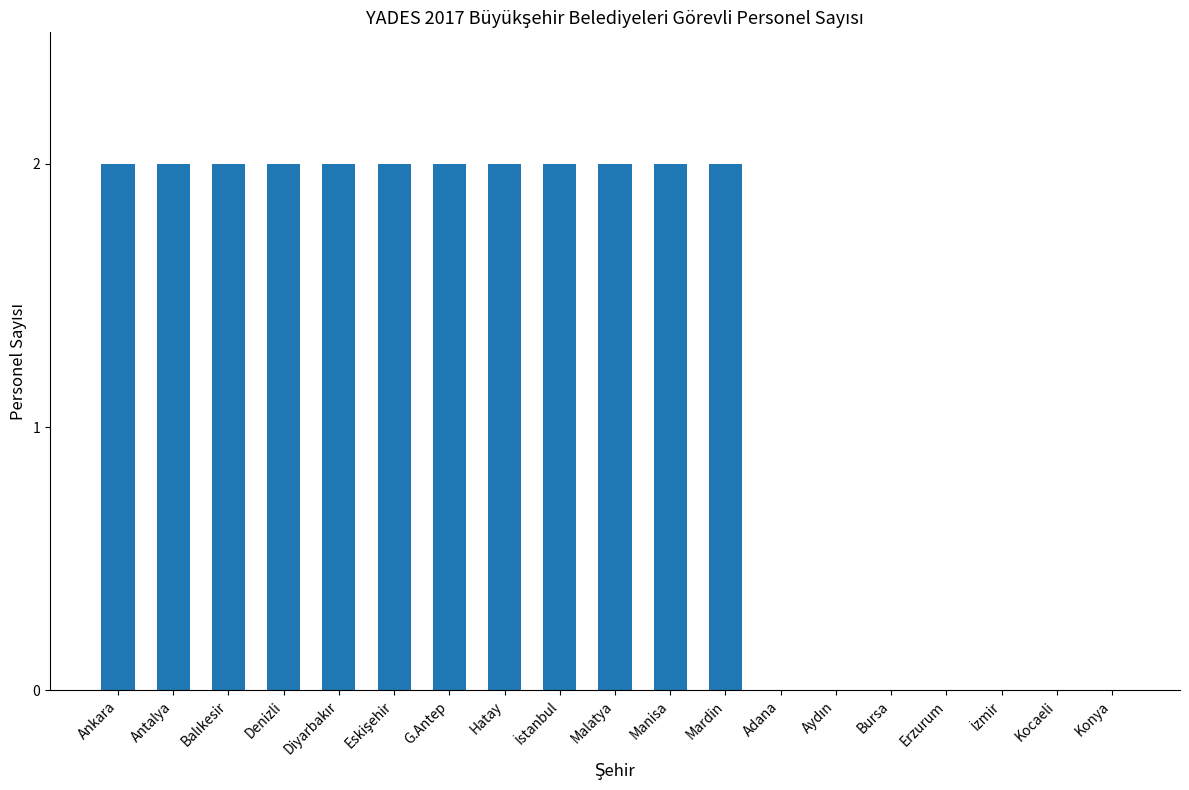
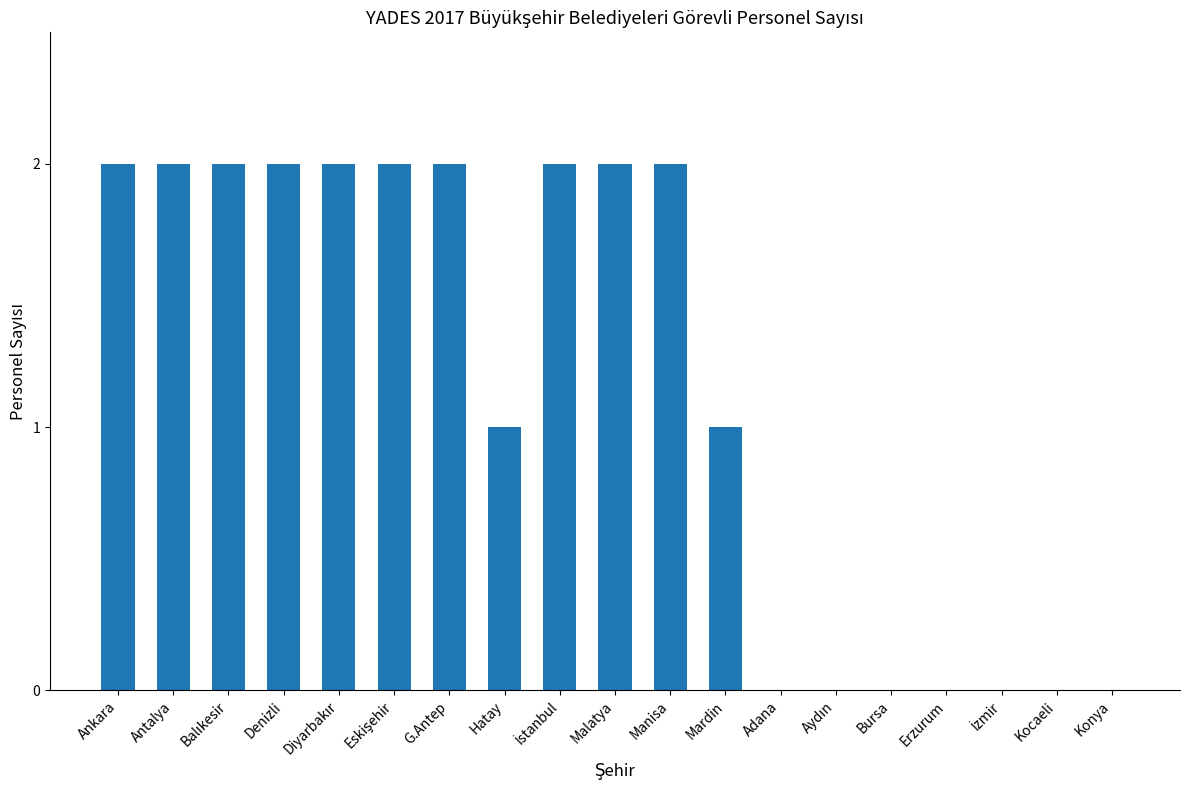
  {
    "Ankara": 2,
    "Antalya": 2,
    "Balıkesir": 2,
    "Denizli": 2,
    "Diyarbakır": 2,
    "Eskişehir": 2,
    "G.Antep": 2,
-   "Hatay": 2,
+   "Hatay": 1,
    "İstanbul": 2,
    "Malatya": 2,
    "Manisa": 2,
-   "Mardin": 2,
+   "Mardin": 1,
    "Adana": 0,
    "Aydın": 0,
    "Bursa": 0,
    "Erzurum": 0,
    "İzmir": 0,
    "Kocaeli": 0,
    "Konya": 0
  }
